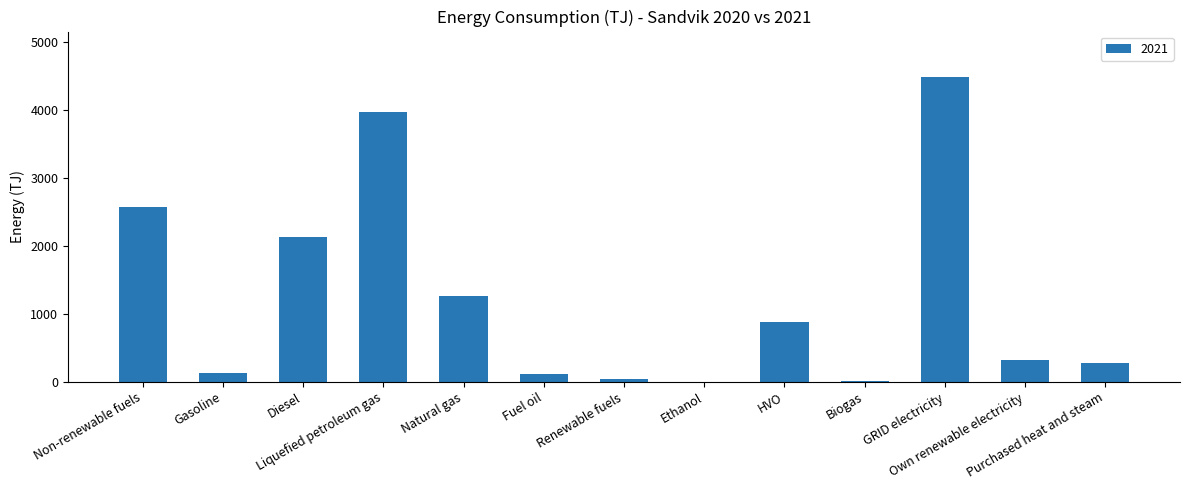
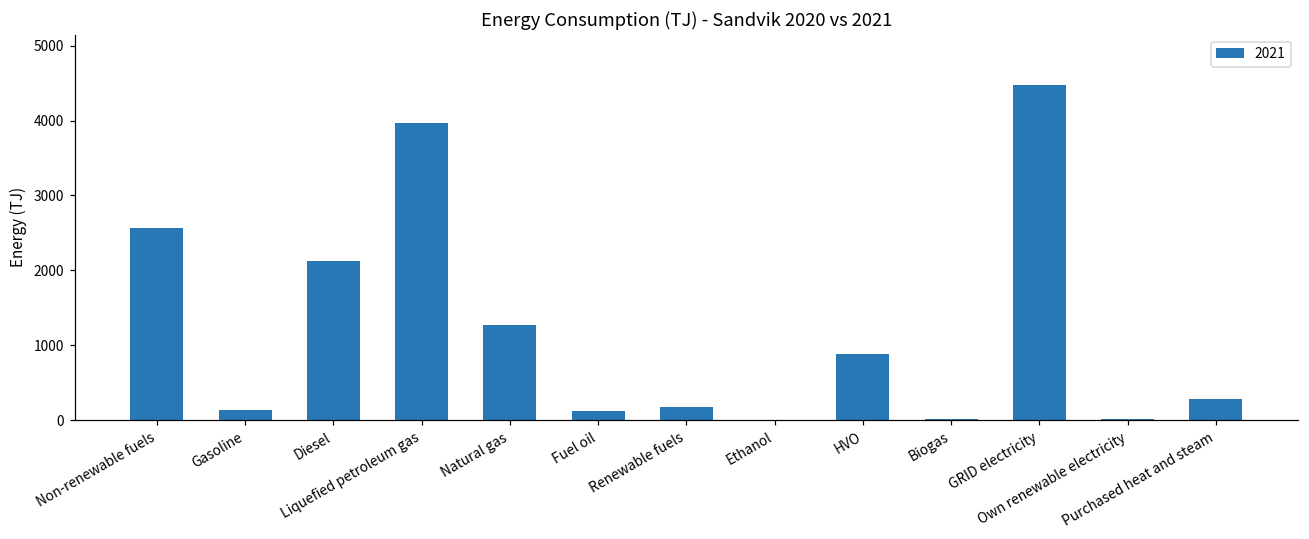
  {
    "Non-renewable fuels": 2600,
    "Gasoline": 100,
    "Diesel": 2100,
    "Liquefied petroleum gas": 4000,
    "Natural gas": 1300,
    "Fuel oil": 100,
-   "Renewable fuels": 0,
+   "Renewable fuels": 200,
    "HVO": 900,
    "GRID electricity": 4500,
-   "Own renewable electricity": 300,
+   "Own renewable electricity": 0,
    "Purchased heat and steam": 300
  }
